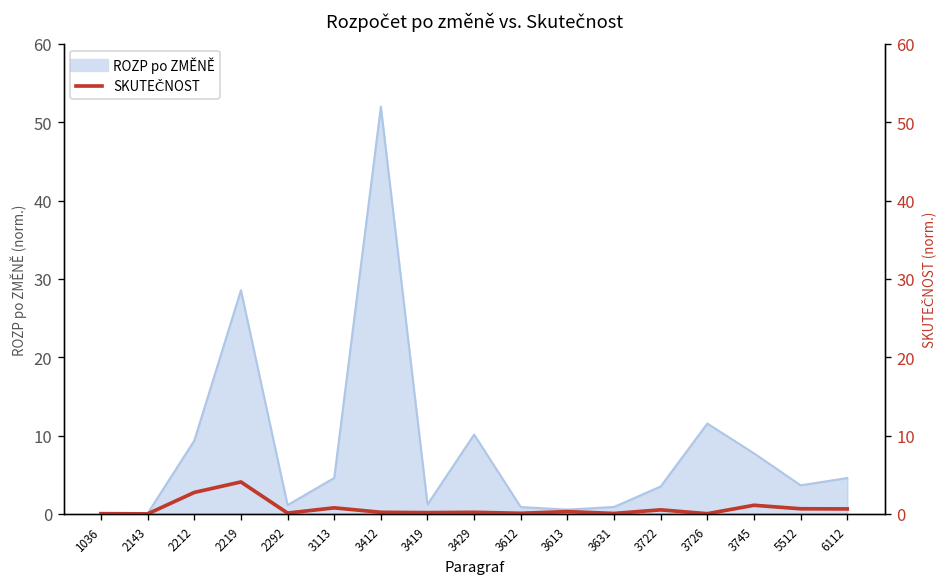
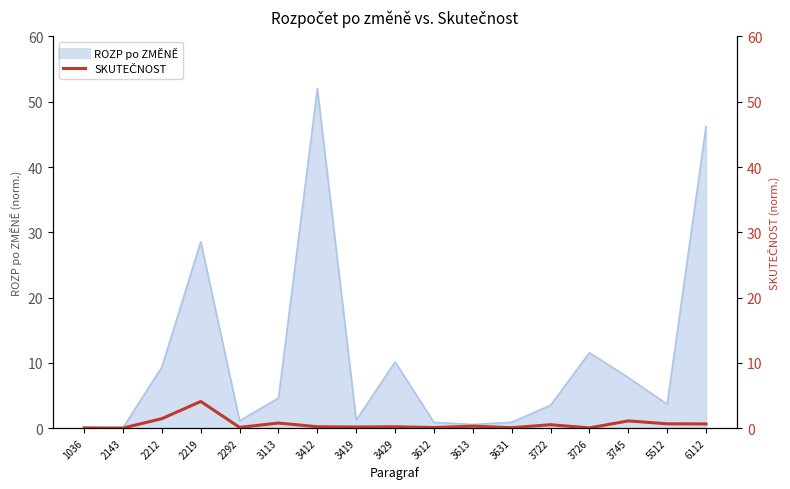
  {
    "ROZP po ZMĚNĚ": {
      "1036": 0,
      "2143": 0,
      "2212": 9,
      "2219": 29,
      "2292": 1,
      "3113": 5,
      "3412": 52,
      "3419": 1,
      "3429": 10,
      "3612": 1,
      "3613": 1,
      "3631": 1,
      "3722": 4,
      "3726": 12,
      "3745": 8,
      "5512": 4,
-     "6112": 5
+     "6112": 46
    },
    "SKUTEČNOST": {
      "1036": 0,
      "2143": 0,
-     "2212": 3,
+     "2212": 1,
      "2219": 4,
      "2292": 0,
      "3113": 1,
      "3412": 0,
      "3419": 0,
      "3429": 0,
      "3612": 0,
      "3613": 0,
      "3631": 0,
      "3722": 1,
      "3726": 0,
      "3745": 1,
      "5512": 1,
      "6112": 1
    }
  }
